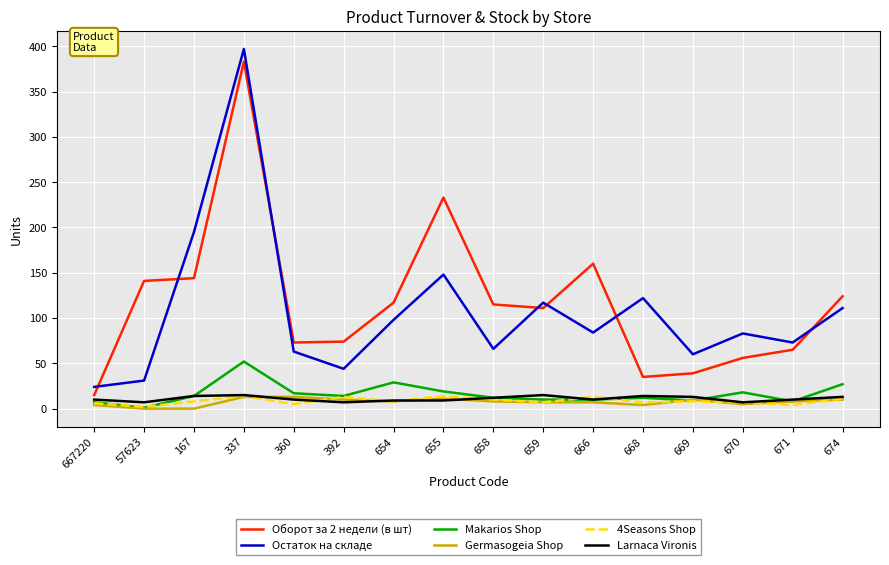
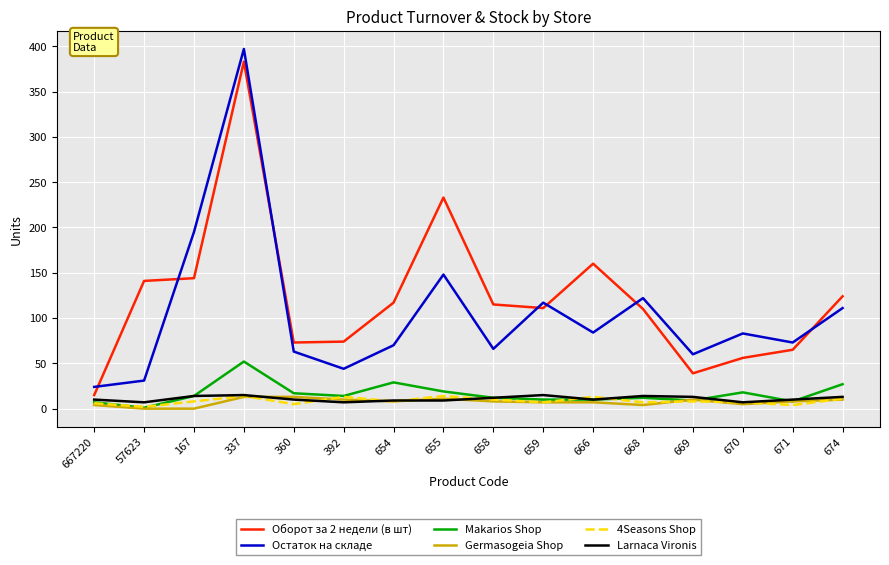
  {
    "Оборот за 2 недели (в шт)": {
      "667220": 20,
      "57623": 140,
      "167": 140,
      "337": 380,
      "360": 70,
      "392": 70,
      "654": 120,
      "655": 230,
      "658": 120,
      "659": 110,
      "666": 160,
-     "668": 40,
+     "668": 110,
      "669": 40,
      "670": 60,
      "671": 70,
      "674": 120
    },
    "Остаток на складе": {
      "667220": 20,
      "57623": 30,
      "167": 200,
      "337": 400,
      "360": 60,
      "392": 40,
-     "654": 100,
+     "654": 70,
      "655": 150,
      "658": 70,
      "659": 120,
      "666": 80,
      "668": 120,
      "669": 60,
      "670": 80,
      "671": 70,
      "674": 110
    },
    "Makarios Shop": {
      "337": 50,
      "360": 20,
      "654": 30,
      "655": 20,
      "659": 10,
      "670": 20,
      "674": 30
    },
    "Germasogeia Shop": {
      "167": 0,
      "360": 10,
      "392": 10,
      "666": 10,
      "668": 0
    },
    "4Seasons Shop": {
      "167": 10,
      "360": 10,
      "655": 10,
      "666": 10,
      "668": 10,
      "671": 0
    },
    "Larnaca Vironis": {
      "667220": 10,
      "57623": 10,
      "360": 10,
      "392": 10,
      "659": 20,
      "669": 10
    }
  }
